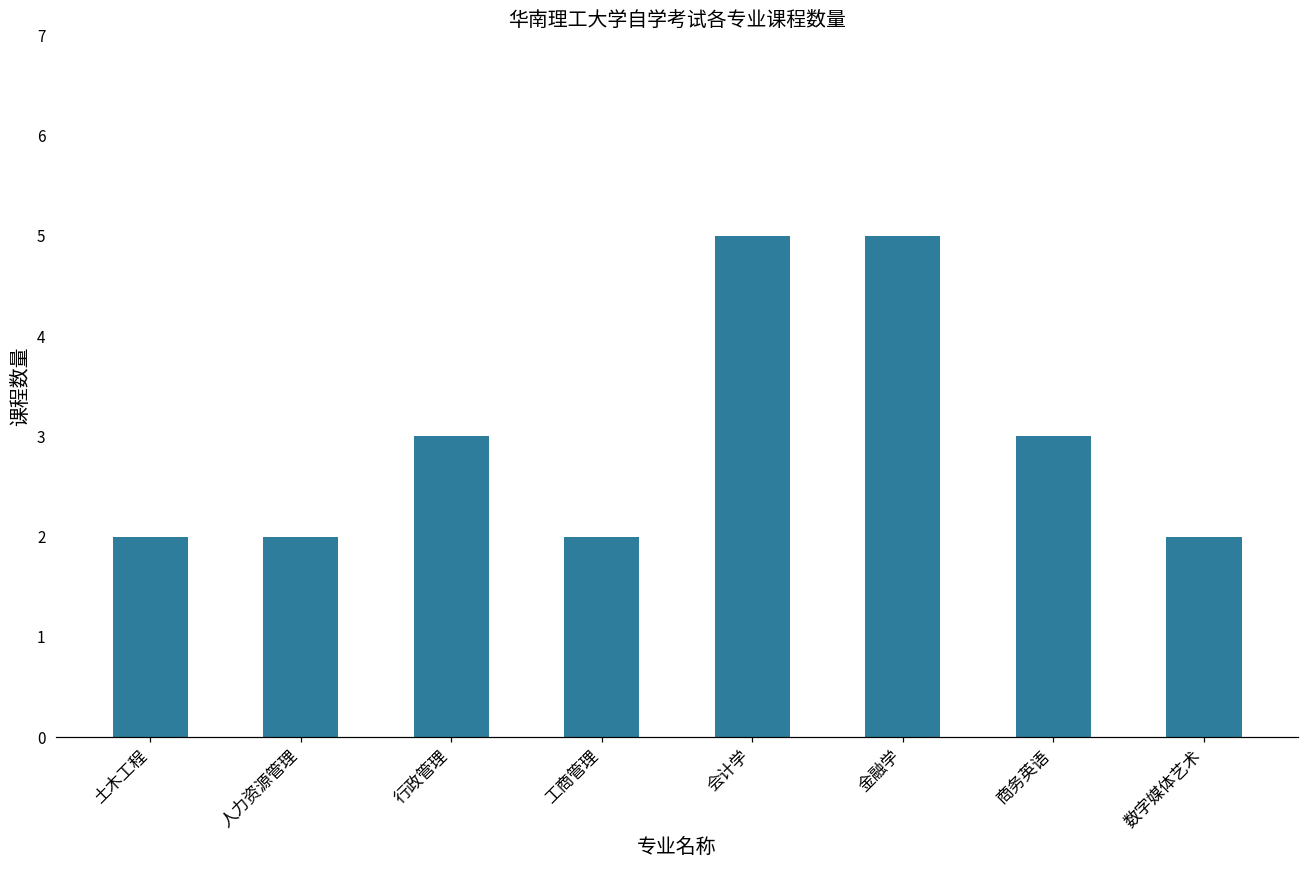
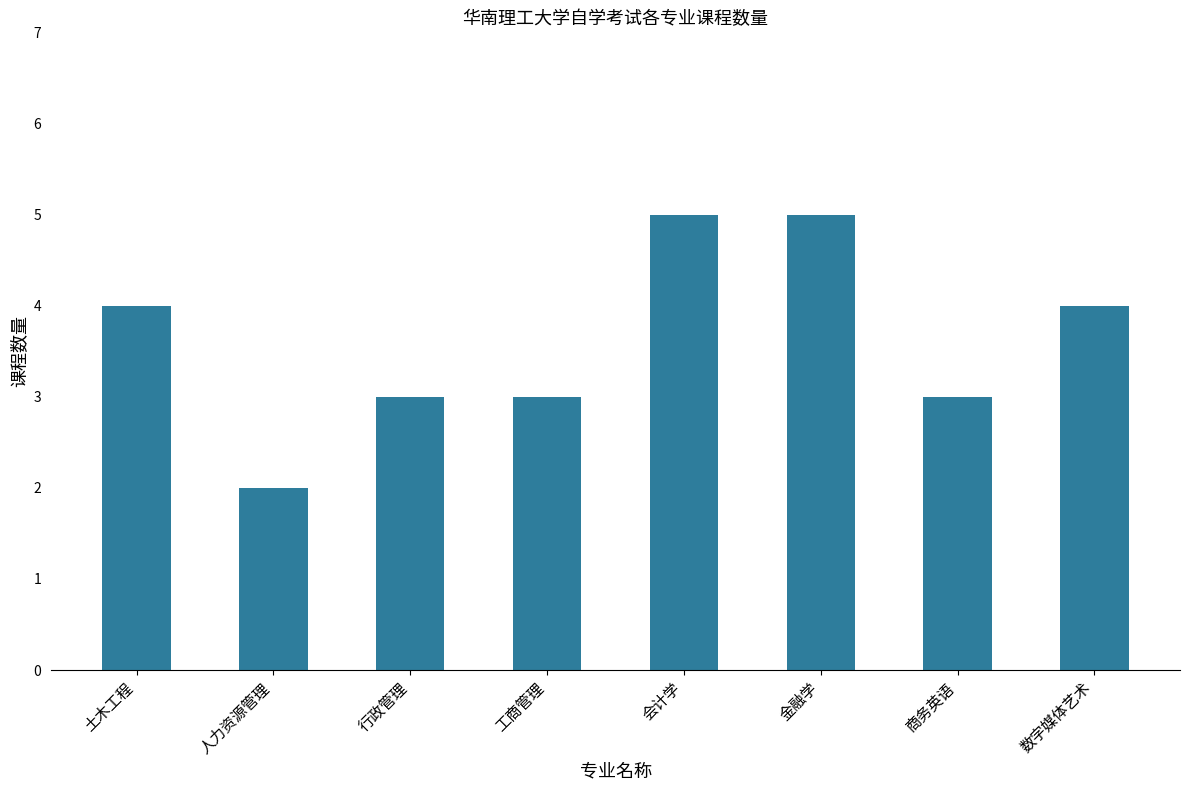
  {
-   "土木工程": 2,
+   "土木工程": 4,
    "人力资源管理": 2,
    "行政管理": 3,
-   "工商管理": 2,
+   "工商管理": 3,
    "会计学": 5,
    "金融学": 5,
    "商务英语": 3,
-   "数字媒体艺术": 2
+   "数字媒体艺术": 4
  }
